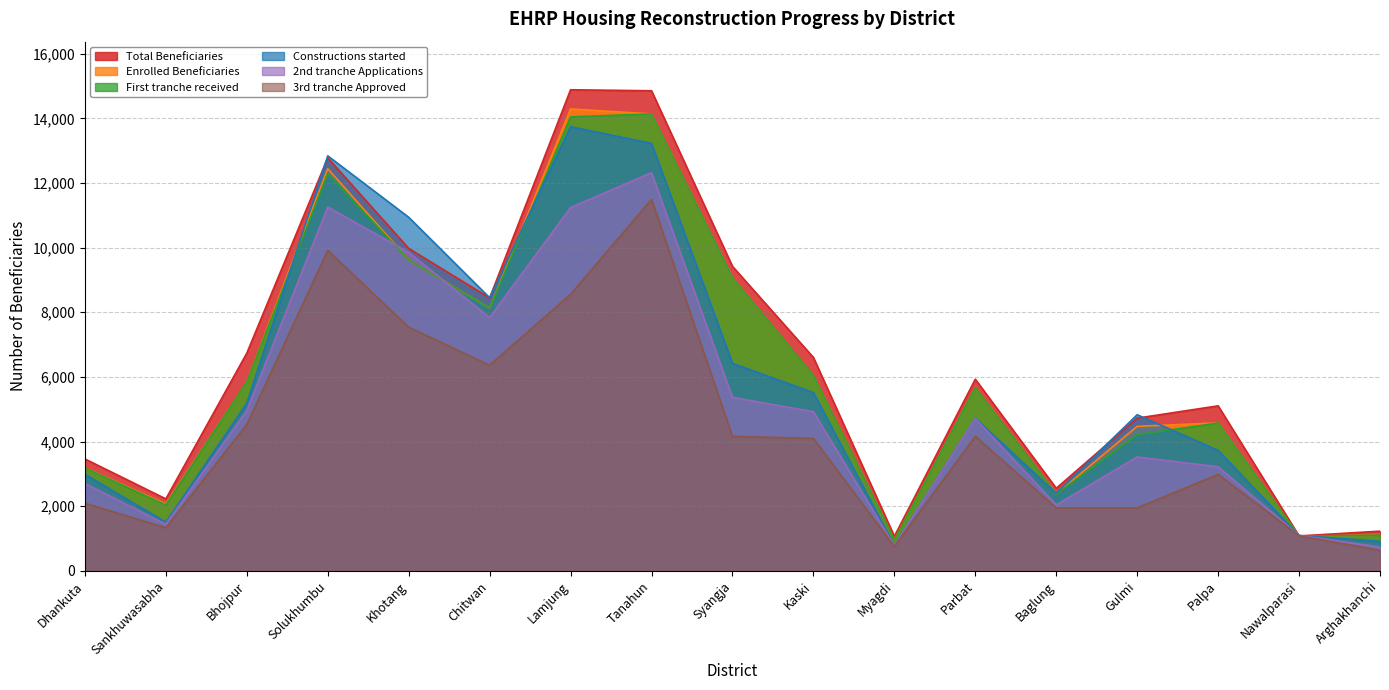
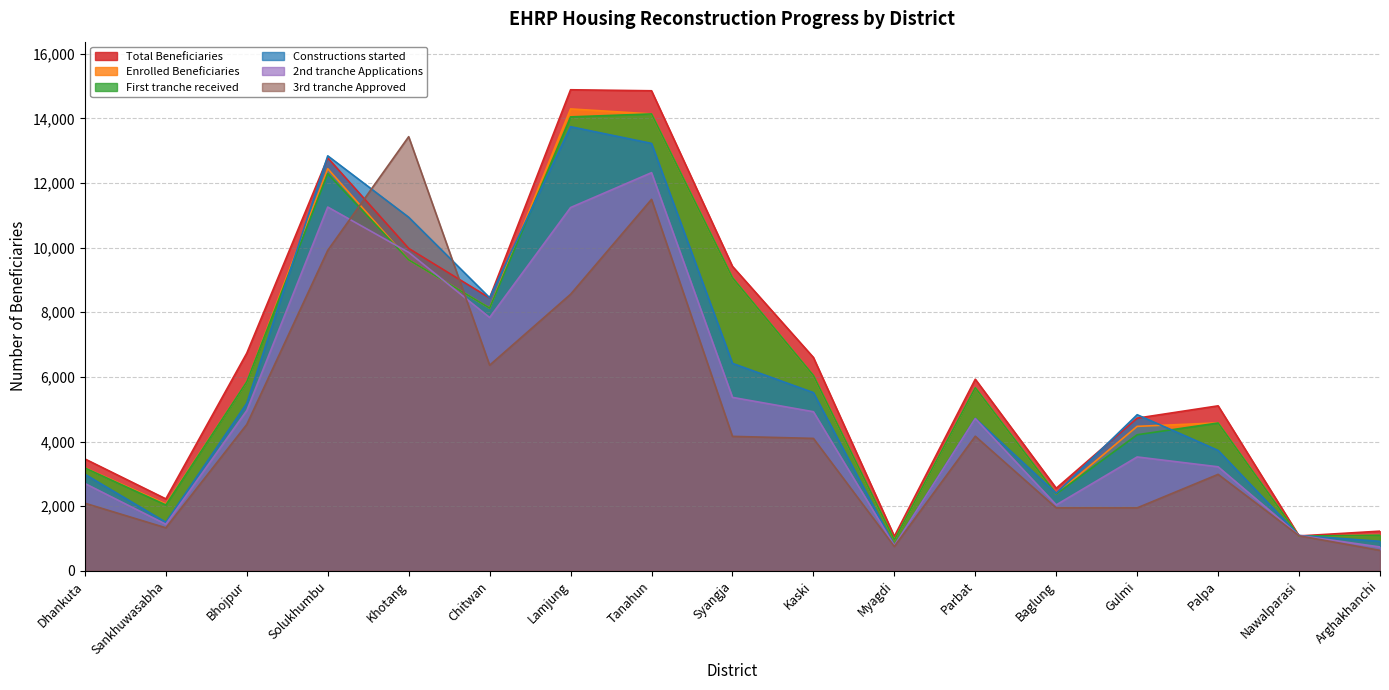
  {
    "Total Beneficiaries": {
      "Dhankuta": "3,500",
      "Sankhuwasabha": "2,200",
      "Bhojpur": "6,700",
      "Khotang": "10,000",
      "Lamjung": "14,900",
      "Tanahun": "14,900",
      "Syangja": "9,400",
      "Kaski": "6,600",
      "Myagdi": "1,100",
      "Parbat": "5,900",
      "Baglung": "2,600",
      "Gulmi": "4,700",
      "Palpa": "5,100",
      "Arghakhanchi": "1,200"
    },
    "Enrolled Beneficiaries": {
      "Solukhumbu": "12,400",
      "Lamjung": "14,300",
      "Gulmi": "4,500"
    },
    "First tranche received": {
      "Solukhumbu": "12,300",
      "Lamjung": "14,000",
      "Gulmi": "4,200"
    },
    "Constructions started": {
      "Dhankuta": "3,000",
      "Bhojpur": "5,200",
      "Khotang": "10,900",
      "Lamjung": "13,700",
      "Tanahun": "13,200",
      "Syangja": "6,400",
      "Kaski": "5,500",
      "Gulmi": "4,800",
      "Palpa": "3,700",
      "Arghakhanchi": "900"
    },
    "2nd tranche Applications": {
      "Dhankuta": "2,700",
      "Bhojpur": "5,000",
      "Solukhumbu": "11,300",
      "Khotang": "9,900",
      "Chitwan": "7,800",
      "Lamjung": "11,200",
      "Tanahun": "12,300",
      "Syangja": "5,400",
      "Kaski": "4,900",
      "Baglung": "2,000",
      "Gulmi": "3,500",
      "Palpa": "3,200",
      "Arghakhanchi": "700"
    },
    "3rd tranche Approved": {
      "Dhankuta": "2,100",
      "Sankhuwasabha": "1,300",
      "Bhojpur": "4,500",
      "Solukhumbu": "9,900",
-     "Khotang": "7,500",
+     "Khotang": "13,400",
      "Chitwan": "6,400",
      "Lamjung": "8,600",
      "Tanahun": "11,500",
      "Syangja": "4,200",
      "Kaski": "4,100",
      "Parbat": "4,200",
      "Baglung": "1,900",
      "Gulmi": "1,900",
      "Palpa": "3,000",
      "Arghakhanchi": "600"
    }
  }
